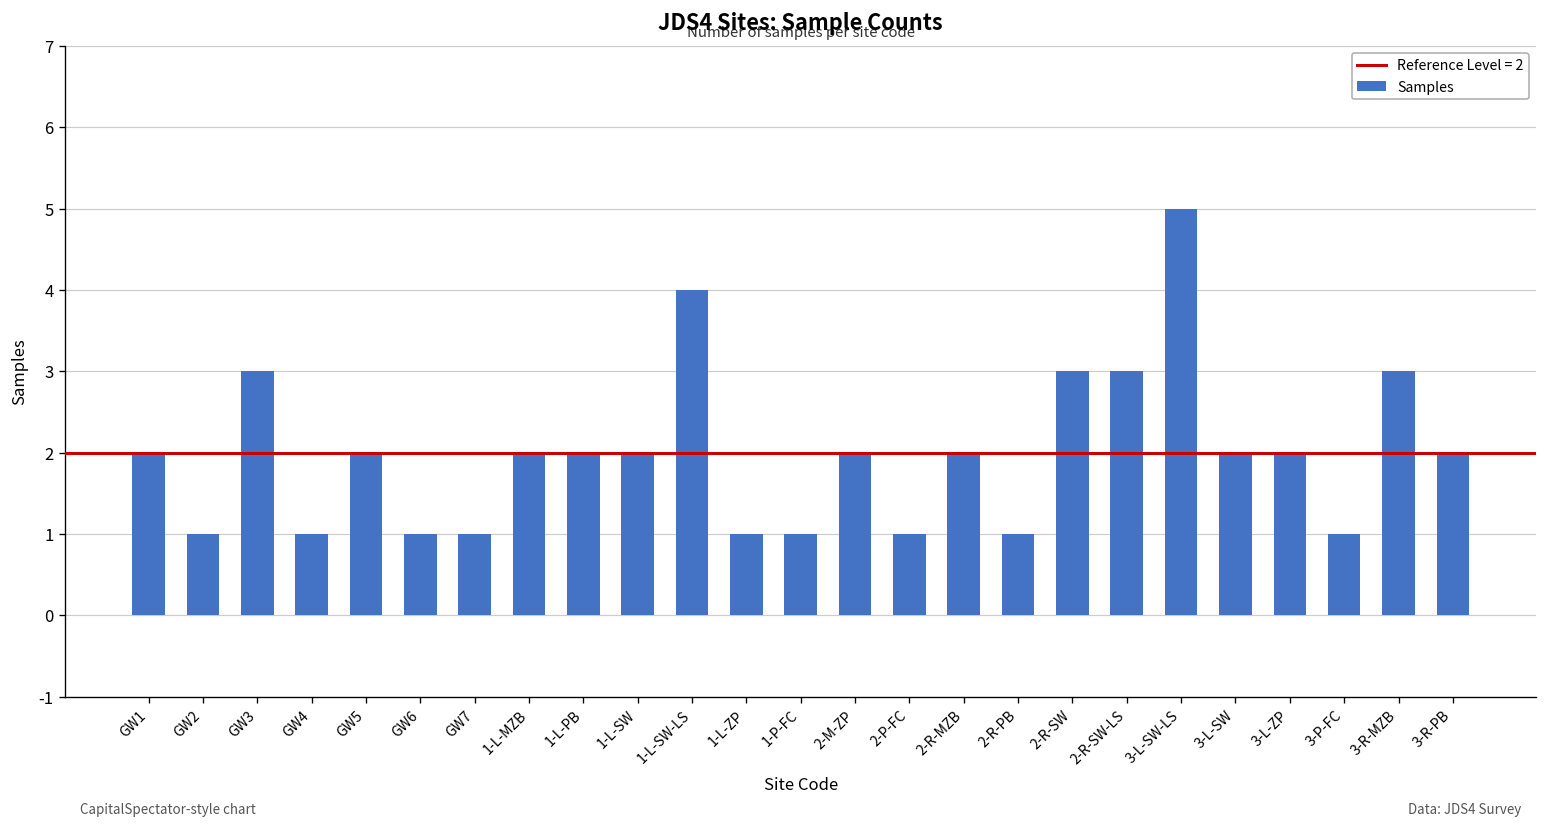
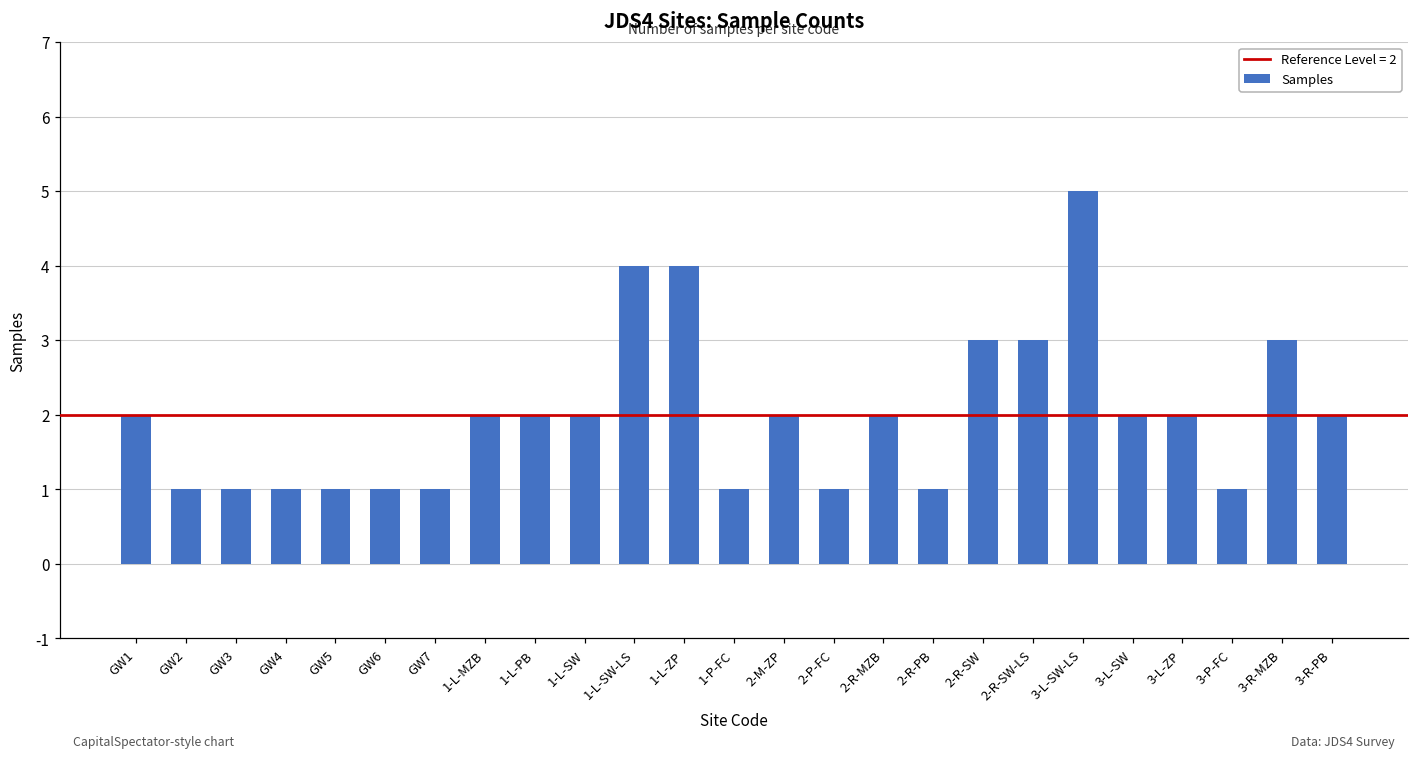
  {
    "GW1": 2,
    "GW2": 1,
-   "GW3": 3,
+   "GW3": 1,
    "GW4": 1,
-   "GW5": 2,
+   "GW5": 1,
    "GW6": 1,
    "GW7": 1,
    "1-L-MZB": 2,
    "1-L-PB": 2,
    "1-L-SW": 2,
    "1-L-SW-LS": 4,
-   "1-L-ZP": 1,
+   "1-L-ZP": 4,
    "1-P-FC": 1,
    "2-M-ZP": 2,
    "2-P-FC": 1,
    "2-R-MZB": 2,
    "2-R-PB": 1,
    "2-R-SW": 3,
    "2-R-SW-LS": 3,
    "3-L-SW-LS": 5,
    "3-L-SW": 2,
    "3-L-ZP": 2,
    "3-P-FC": 1,
    "3-R-MZB": 3,
    "3-R-PB": 2
  }
